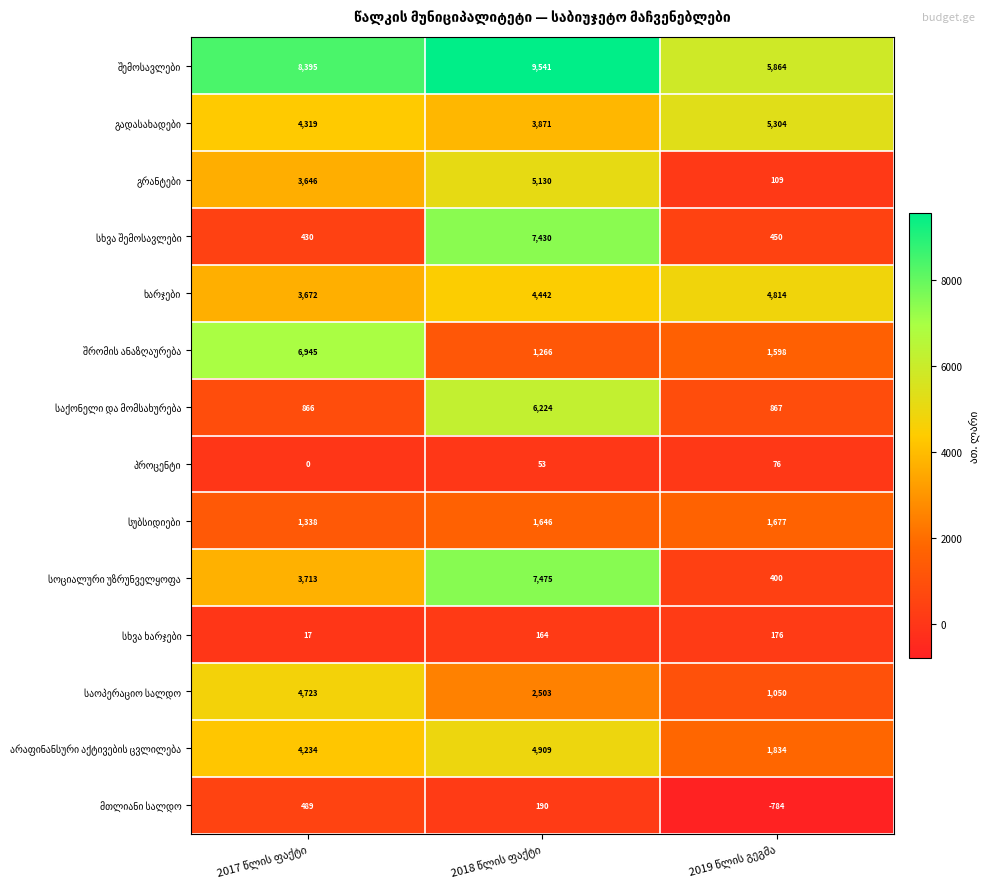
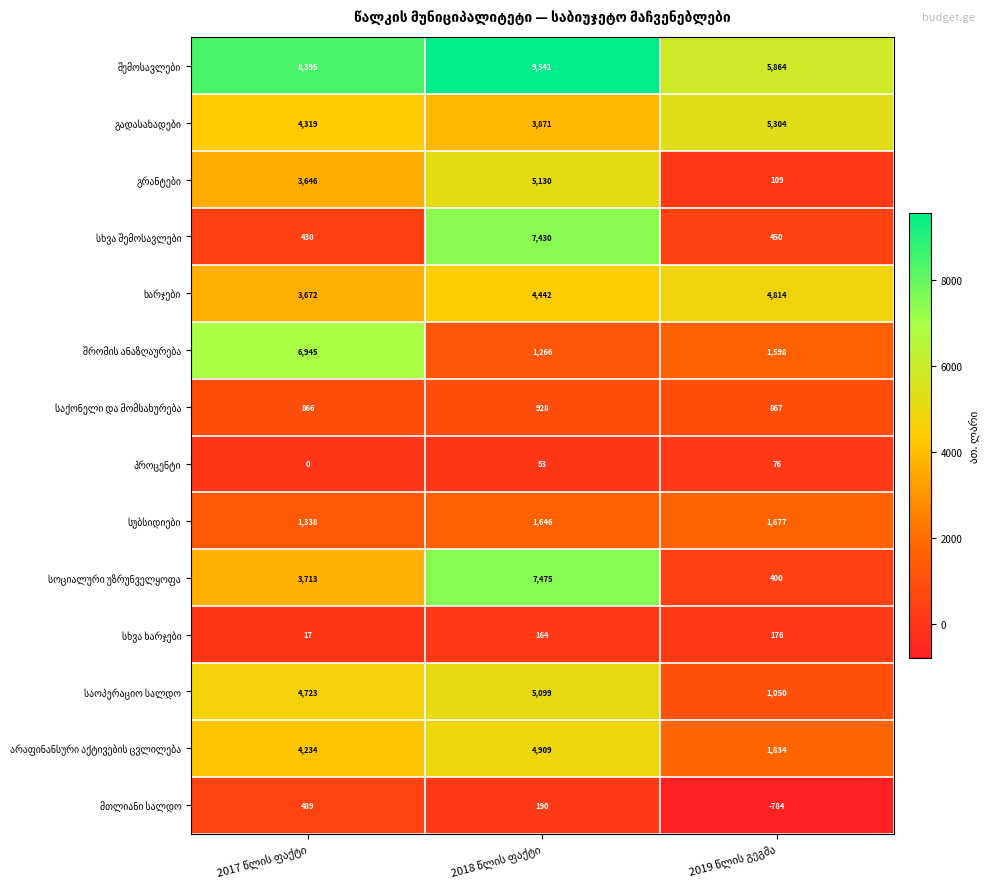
  {
    "შემოსავლები": {
      "2017 წლის ფაქტი": "8,395",
      "2018 წლის ფაქტი": "9,541",
      "2019 წლის გეგმა": "5,864"
    },
    "გადასახადები": {
      "2017 წლის ფაქტი": "4,319",
      "2018 წლის ფაქტი": "3,871",
      "2019 წლის გეგმა": "5,304"
    },
    "გრანტები": {
      "2017 წლის ფაქტი": "3,646",
      "2018 წლის ფაქტი": "5,130",
      "2019 წლის გეგმა": "109"
    },
    "სხვა შემოსავლები": {
      "2017 წლის ფაქტი": "430",
      "2018 წლის ფაქტი": "7,430",
      "2019 წლის გეგმა": "450"
    },
    "ხარჯები": {
      "2017 წლის ფაქტი": "3,672",
      "2018 წლის ფაქტი": "4,442",
      "2019 წლის გეგმა": "4,814"
    },
    "შრომის ანაზღაურება": {
      "2017 წლის ფაქტი": "6,945",
      "2018 წლის ფაქტი": "1,266",
      "2019 წლის გეგმა": "1,598"
    },
    "საქონელი და მომსახურება": {
      "2017 წლის ფაქტი": "866",
-     "2018 წლის ფაქტი": "6,224",
+     "2018 წლის ფაქტი": "928",
      "2019 წლის გეგმა": "867"
    },
    "პროცენტი": {
      "2017 წლის ფაქტი": "0",
      "2018 წლის ფაქტი": "53",
      "2019 წლის გეგმა": "76"
    },
    "სუბსიდიები": {
      "2017 წლის ფაქტი": "1,338",
      "2018 წლის ფაქტი": "1,646",
      "2019 წლის გეგმა": "1,677"
    },
    "სოციალური უზრუნველყოფა": {
      "2017 წლის ფაქტი": "3,713",
      "2018 წლის ფაქტი": "7,475",
      "2019 წლის გეგმა": "400"
    },
    "სხვა ხარჯები": {
      "2017 წლის ფაქტი": "17",
      "2018 წლის ფაქტი": "164",
      "2019 წლის გეგმა": "176"
    },
    "საოპერაციო სალდო": {
      "2017 წლის ფაქტი": "4,723",
-     "2018 წლის ფაქტი": "2,503",
+     "2018 წლის ფაქტი": "5,099",
      "2019 წლის გეგმა": "1,050"
    },
    "არაფინანსური აქტივების ცვლილება": {
      "2017 წლის ფაქტი": "4,234",
      "2018 წლის ფაქტი": "4,909",
      "2019 წლის გეგმა": "1,834"
    },
    "მთლიანი სალდო": {
      "2017 წლის ფაქტი": "489",
      "2018 წლის ფაქტი": "190",
      "2019 წლის გეგმა": "-784"
    }
  }
